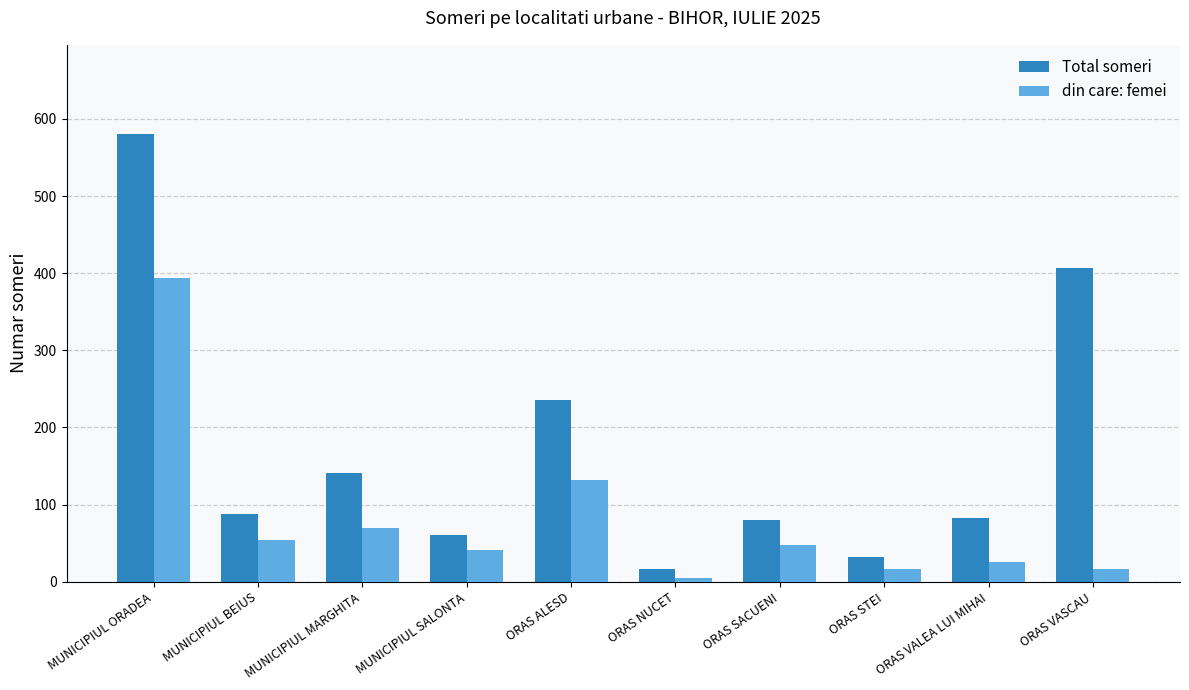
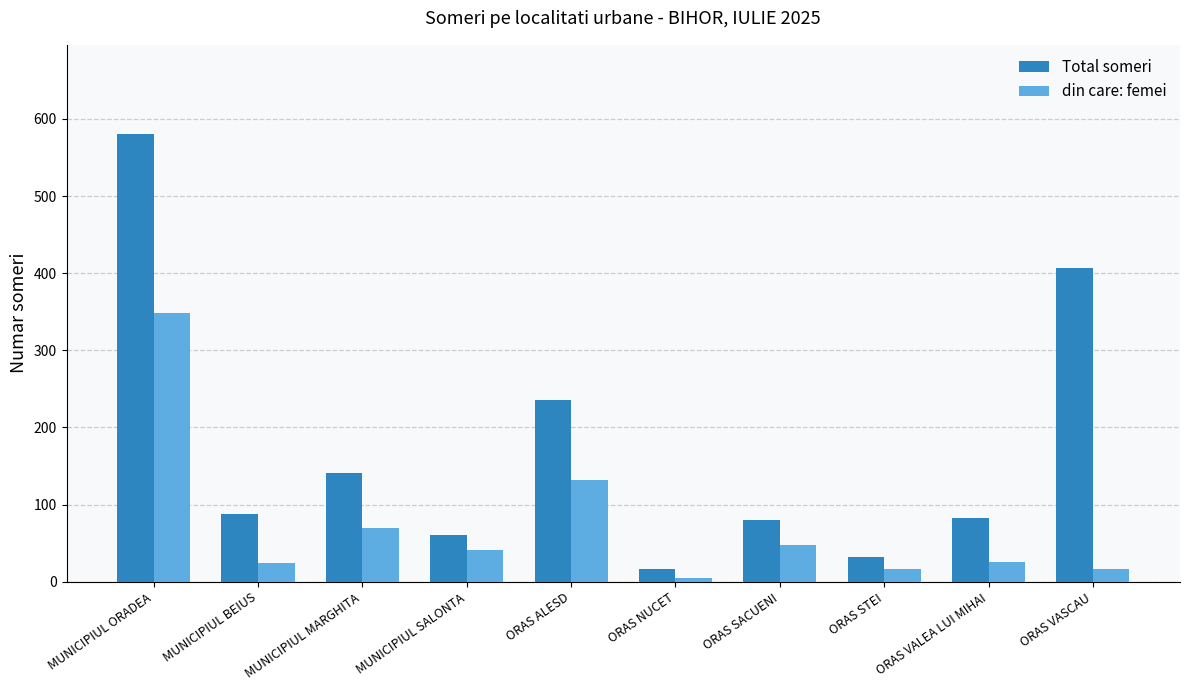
  {
    "Total someri": {
      "MUNICIPIUL ORADEA": 580,
      "MUNICIPIUL BEIUS": 90,
      "MUNICIPIUL MARGHITA": 140,
      "MUNICIPIUL SALONTA": 60,
      "ORAS ALESD": 240,
      "ORAS NUCET": 20,
      "ORAS SACUENI": 80,
      "ORAS STEI": 30,
      "ORAS VALEA LUI MIHAI": 80,
      "ORAS VASCAU": 410
    },
    "din care: femei": {
-     "MUNICIPIUL ORADEA": 390,
-     "MUNICIPIUL BEIUS": 50,
+     "MUNICIPIUL ORADEA": 350,
+     "MUNICIPIUL BEIUS": 20,
      "MUNICIPIUL MARGHITA": 70,
      "MUNICIPIUL SALONTA": 40,
      "ORAS ALESD": 130,
      "ORAS NUCET": 10,
      "ORAS SACUENI": 50,
      "ORAS STEI": 20,
      "ORAS VALEA LUI MIHAI": 30,
      "ORAS VASCAU": 20
    }
  }
